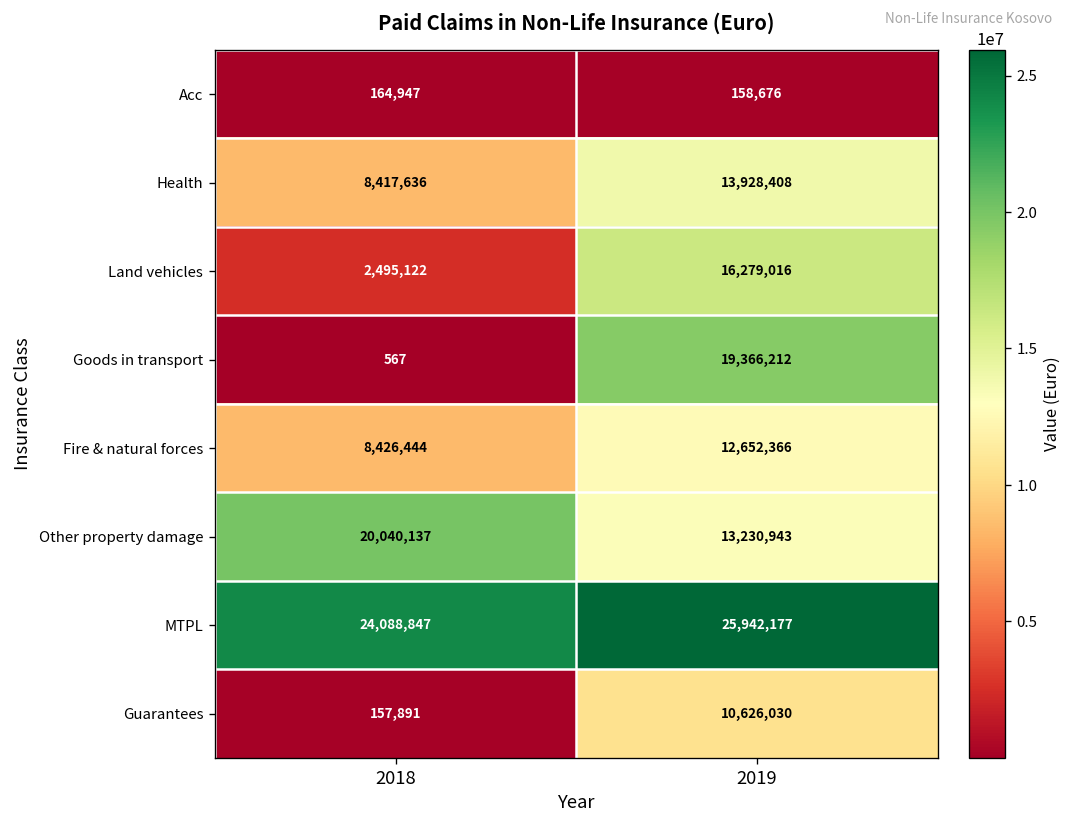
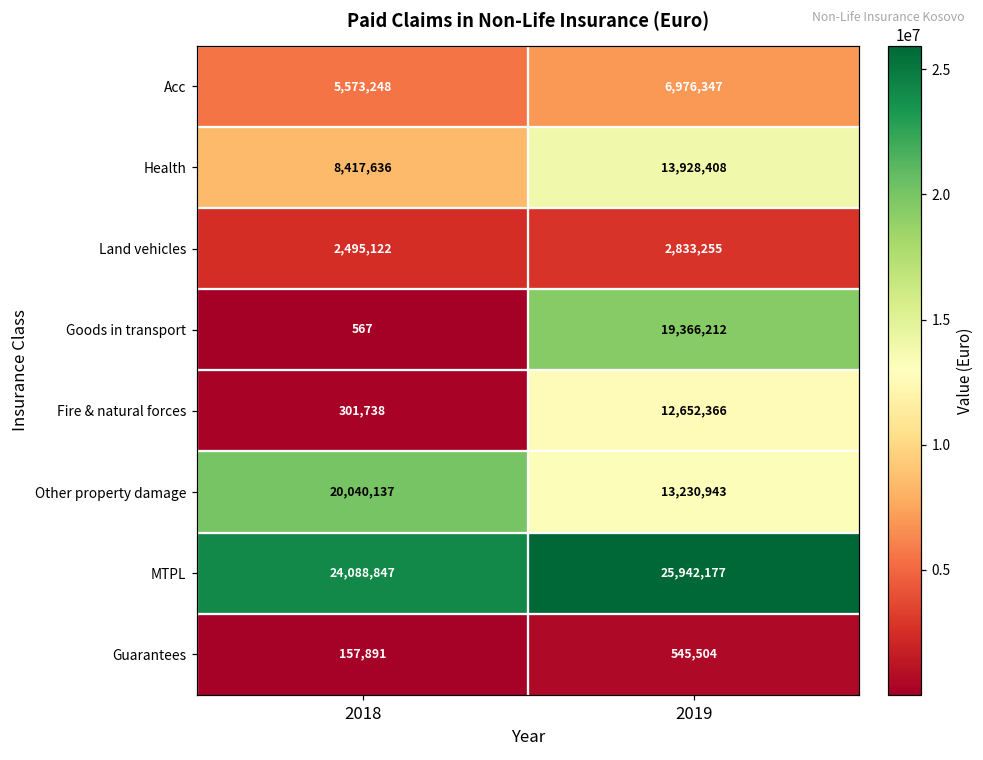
  {
    "Acc": {
-     "2018": "164,947",
-     "2019": "158,676"
+     "2018": "5,573,248",
+     "2019": "6,976,347"
    },
    "Health": {
      "2018": "8,417,636",
      "2019": "13,928,408"
    },
    "Land vehicles": {
      "2018": "2,495,122",
-     "2019": "16,279,016"
+     "2019": "2,833,255"
    },
    "Goods in transport": {
      "2018": "567",
      "2019": "19,366,212"
    },
    "Fire & natural forces": {
-     "2018": "8,426,444",
+     "2018": "301,738",
      "2019": "12,652,366"
    },
    "Other property damage": {
      "2018": "20,040,137",
      "2019": "13,230,943"
    },
    "MTPL": {
      "2018": "24,088,847",
      "2019": "25,942,177"
    },
    "Guarantees": {
      "2018": "157,891",
-     "2019": "10,626,030"
+     "2019": "545,504"
    }
  }
